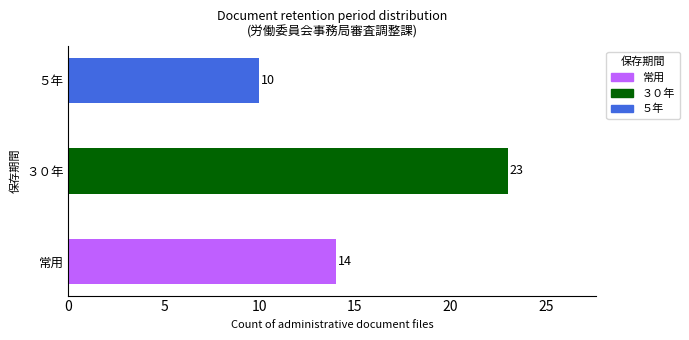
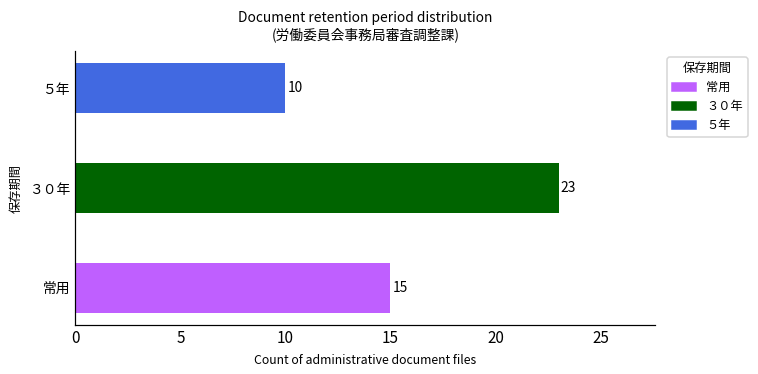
  {
    "５年": 10,
    "３０年": 23,
-   "常用": 14
+   "常用": 15
  }
